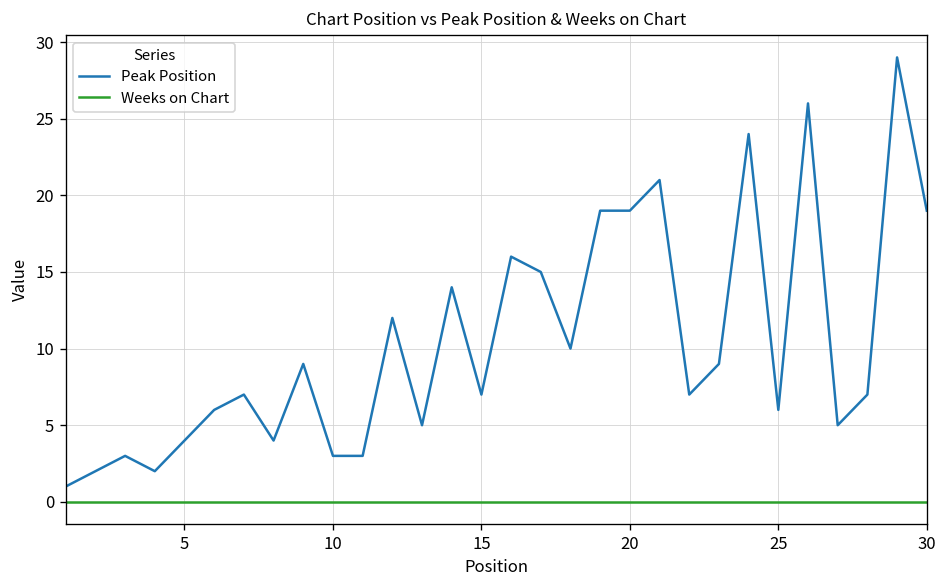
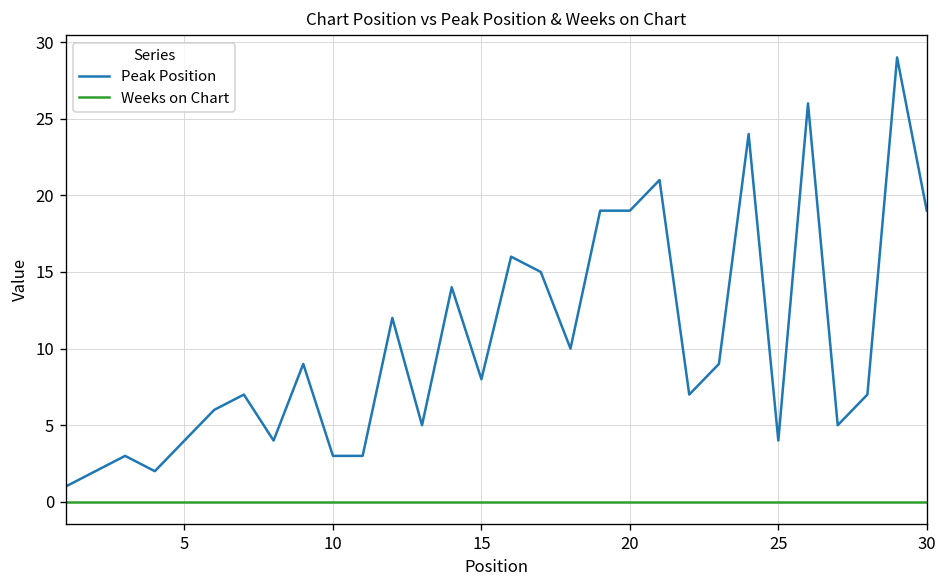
  {
    "Peak Position": {
      "5": 4,
      "10": 3,
-     "15": 7,
+     "15": 8,
      "20": 19,
-     "25": 6,
+     "25": 4,
      "30": 19
    },
    "Weeks on Chart": {
      "5": 0,
      "10": 0,
      "15": 0,
      "20": 0,
      "25": 0,
      "30": 0
    }
  }
